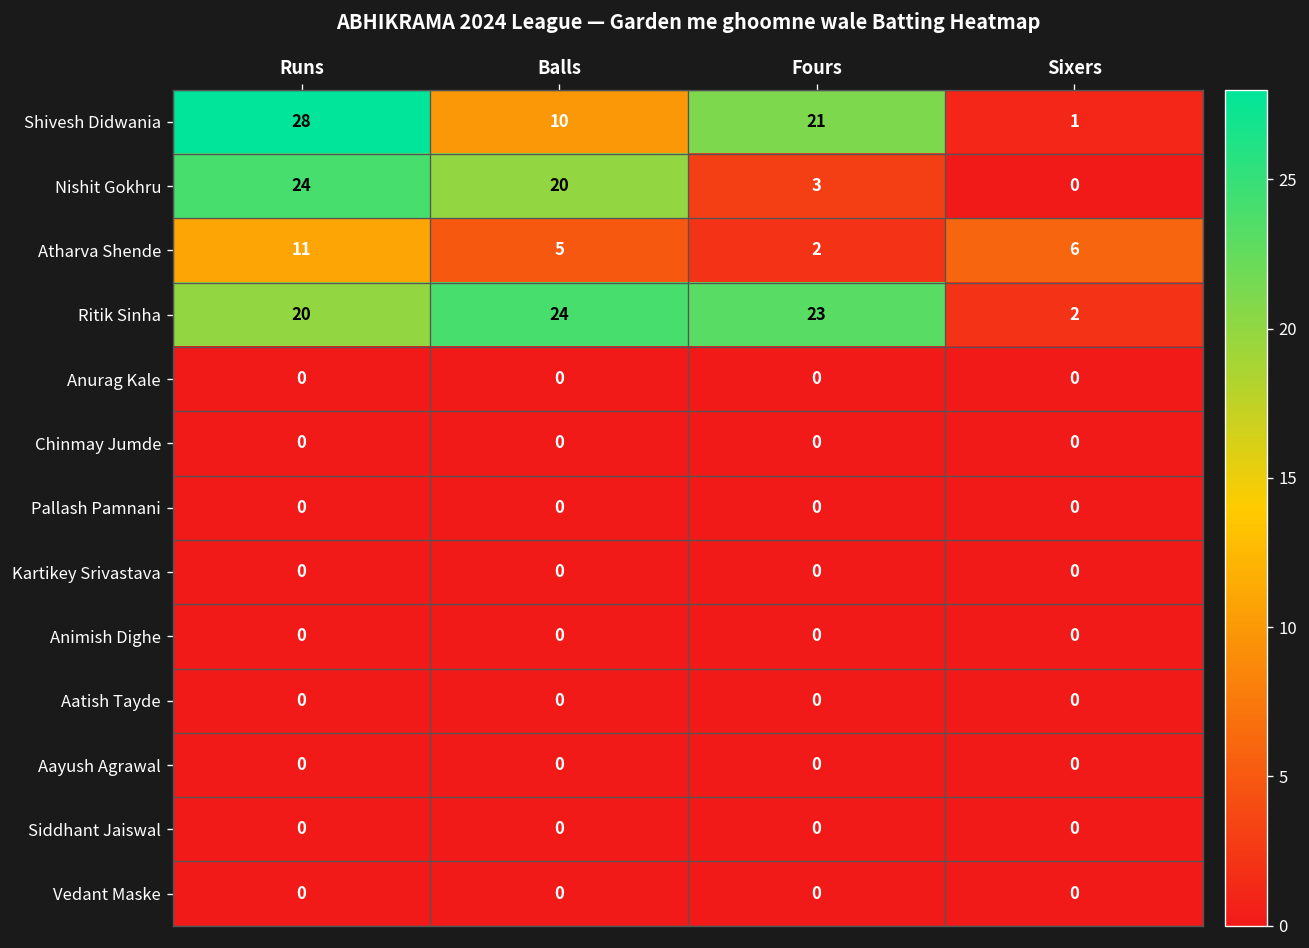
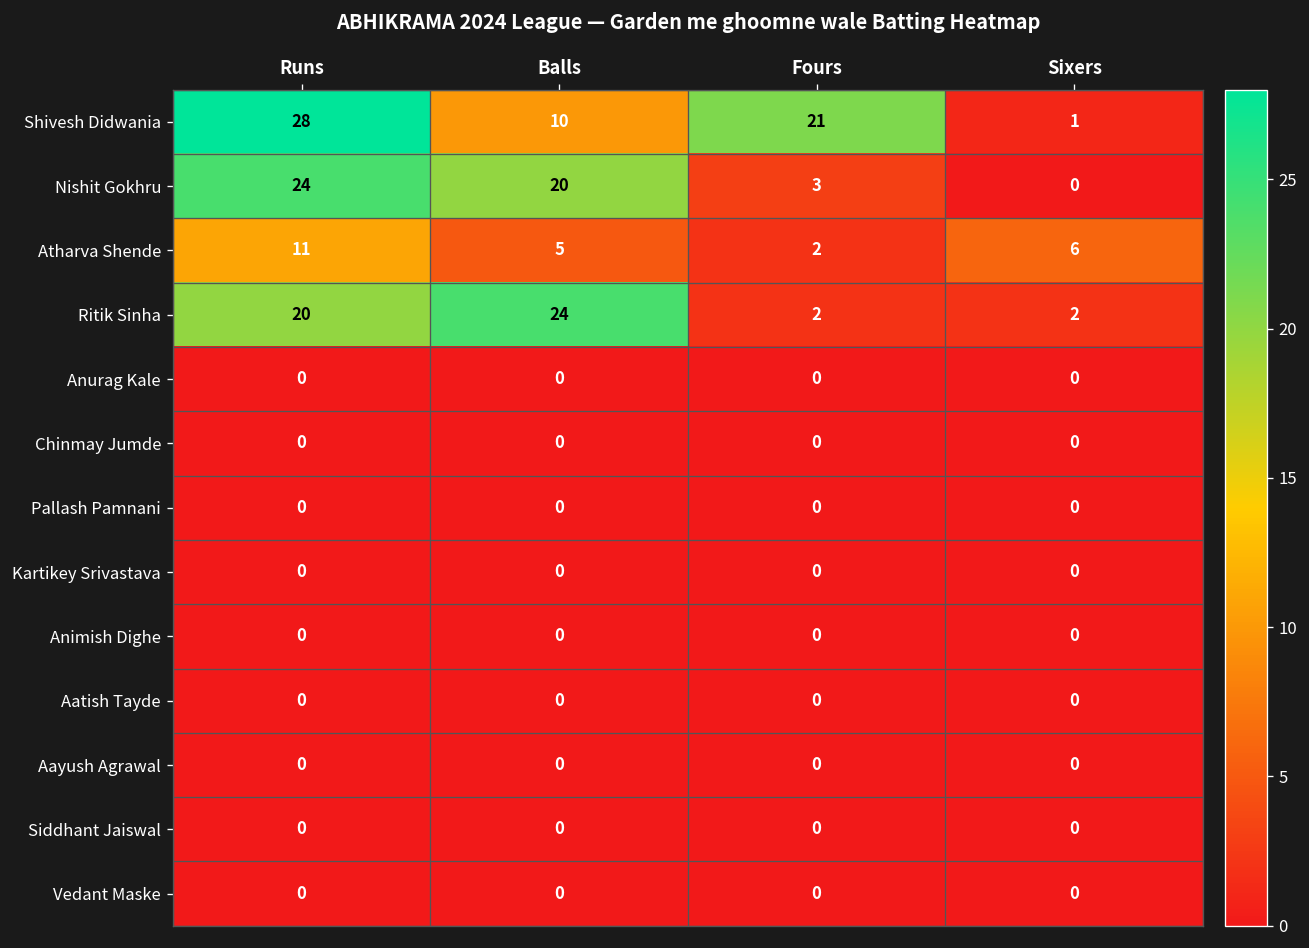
  {
    "Shivesh Didwania": {
      "Runs": 28,
      "Balls": 10,
      "Fours": 21,
      "Sixers": 1
    },
    "Nishit Gokhru": {
      "Runs": 24,
      "Balls": 20,
      "Fours": 3,
      "Sixers": 0
    },
    "Atharva Shende": {
      "Runs": 11,
      "Balls": 5,
      "Fours": 2,
      "Sixers": 6
    },
    "Ritik Sinha": {
      "Runs": 20,
      "Balls": 24,
-     "Fours": 23,
+     "Fours": 2,
      "Sixers": 2
    },
    "Anurag Kale": {
      "Runs": 0,
      "Balls": 0,
      "Fours": 0,
      "Sixers": 0
    },
    "Chinmay Jumde": {
      "Runs": 0,
      "Balls": 0,
      "Fours": 0,
      "Sixers": 0
    },
    "Pallash Pamnani": {
      "Runs": 0,
      "Balls": 0,
      "Fours": 0,
      "Sixers": 0
    },
    "Kartikey Srivastava": {
      "Runs": 0,
      "Balls": 0,
      "Fours": 0,
      "Sixers": 0
    },
    "Animish Dighe": {
      "Runs": 0,
      "Balls": 0,
      "Fours": 0,
      "Sixers": 0
    },
    "Aatish Tayde": {
      "Runs": 0,
      "Balls": 0,
      "Fours": 0,
      "Sixers": 0
    },
    "Aayush Agrawal": {
      "Runs": 0,
      "Balls": 0,
      "Fours": 0,
      "Sixers": 0
    },
    "Siddhant Jaiswal": {
      "Runs": 0,
      "Balls": 0,
      "Fours": 0,
      "Sixers": 0
    },
    "Vedant Maske": {
      "Runs": 0,
      "Balls": 0,
      "Fours": 0,
      "Sixers": 0
    }
  }
